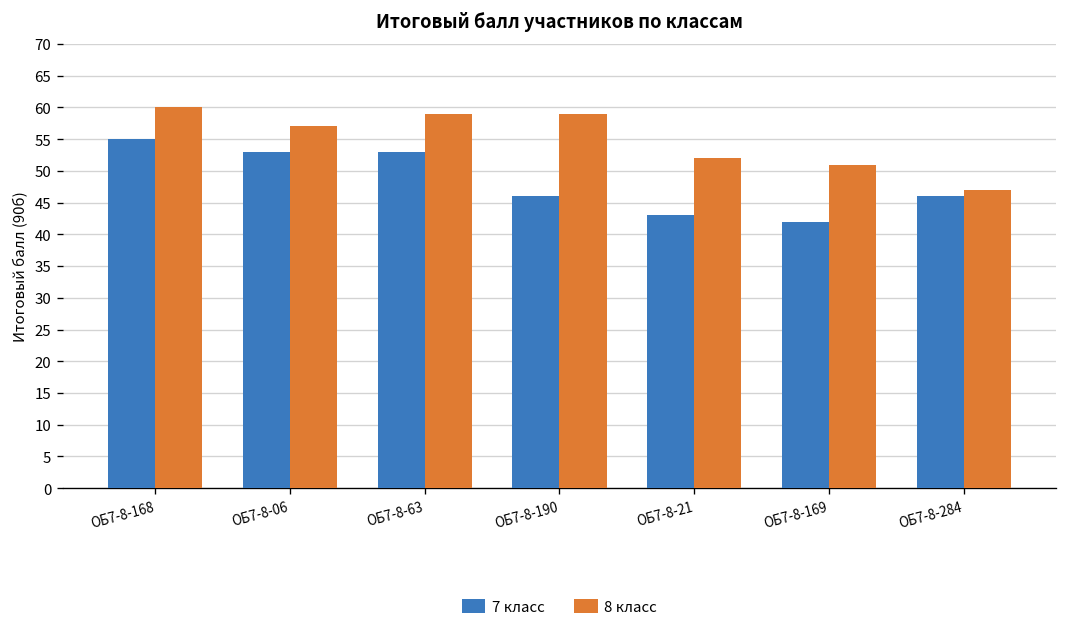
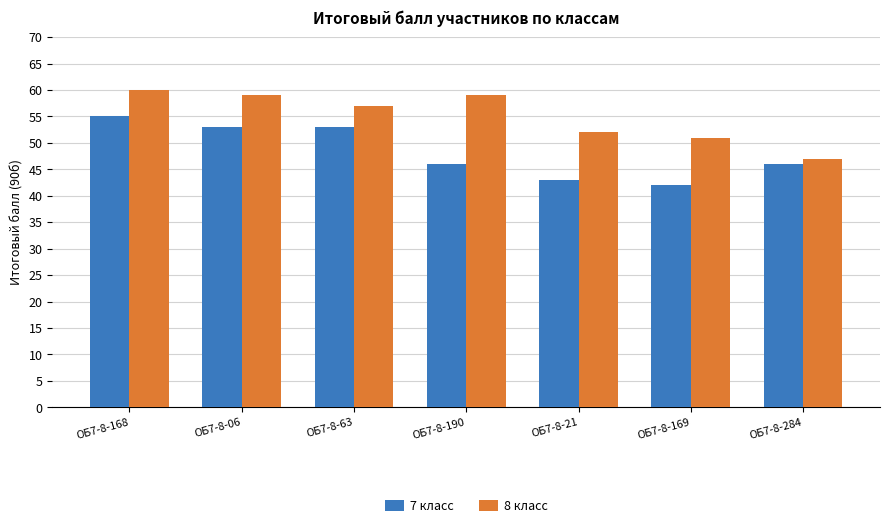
  {
    "7 класс": {
      "ОБ7-8-168": 55,
      "ОБ7-8-06": 53,
      "ОБ7-8-63": 53,
      "ОБ7-8-190": 46,
      "ОБ7-8-21": 43,
      "ОБ7-8-169": 42,
      "ОБ7-8-284": 46
    },
    "8 класс": {
      "ОБ7-8-168": 60,
-     "ОБ7-8-06": 57,
-     "ОБ7-8-63": 59,
+     "ОБ7-8-06": 59,
+     "ОБ7-8-63": 57,
      "ОБ7-8-190": 59,
      "ОБ7-8-21": 52,
      "ОБ7-8-169": 51,
      "ОБ7-8-284": 47
    }
  }
